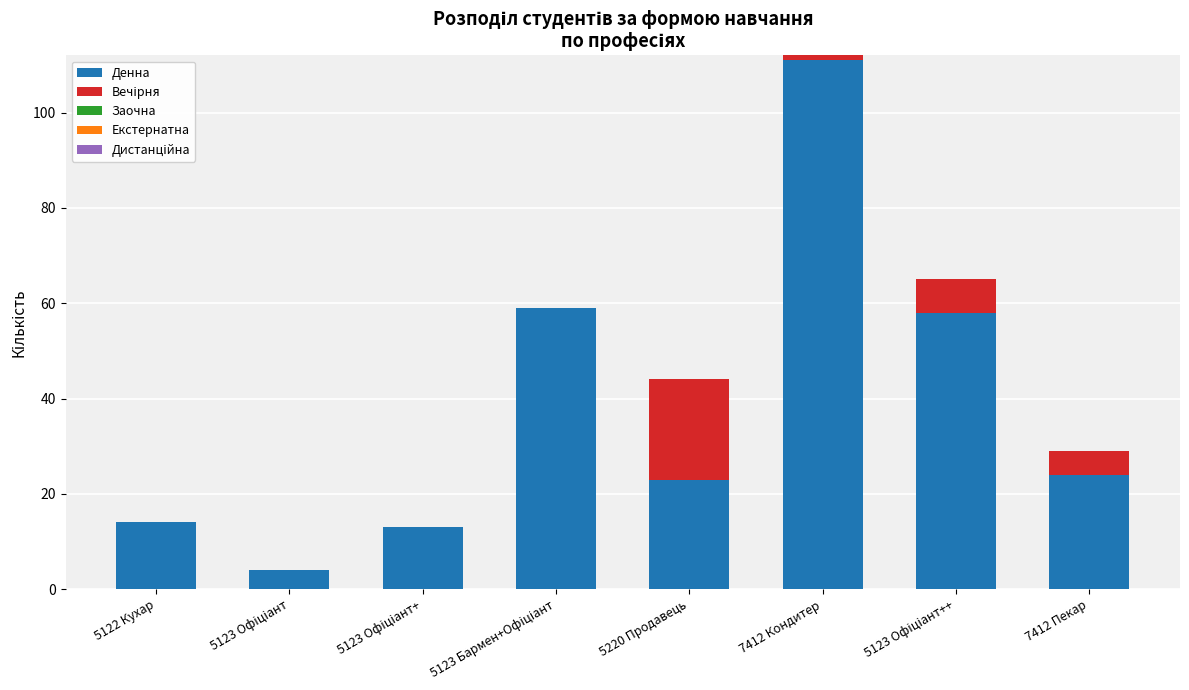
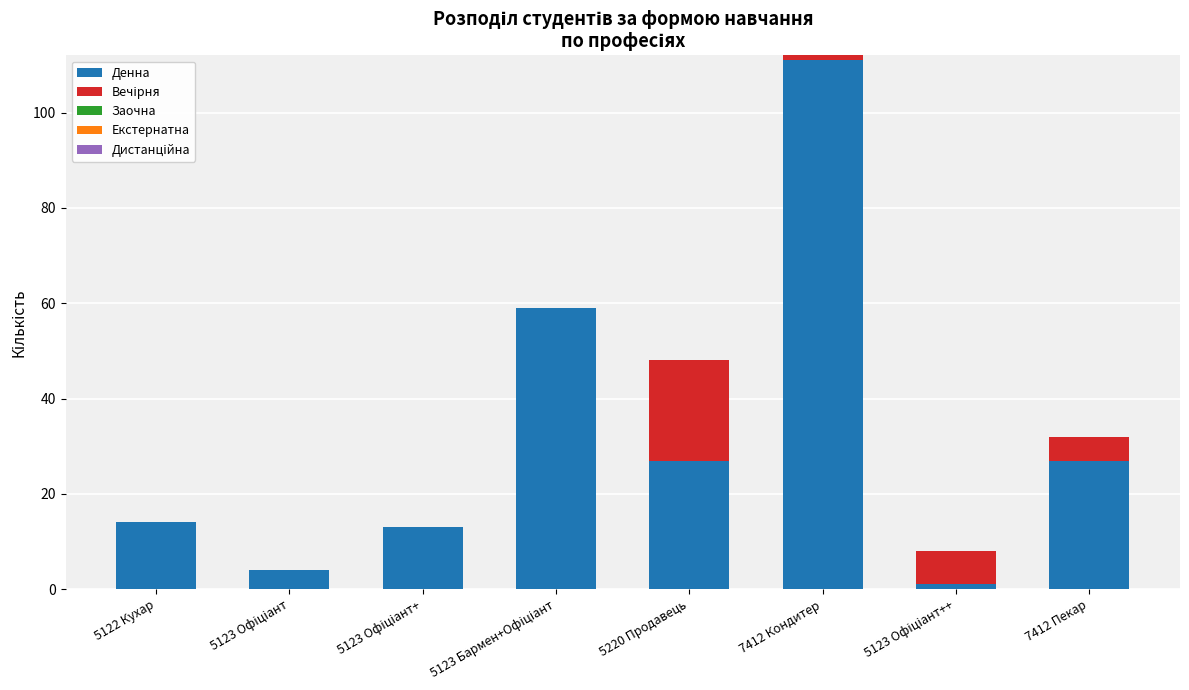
  {
    "Денна": {
      "5122 Кухар": 14,
      "5123 Офіціант": 4,
      "5123 Офіціант+": 13,
      "5123 Бармен+Офіціант": 59,
-     "5220 Продавець": 23,
+     "5220 Продавець": 27,
      "7412 Кондитер": 111,
-     "5123 Офіціант++": 58,
-     "7412 Пекар": 24
+     "5123 Офіціант++": 1,
+     "7412 Пекар": 27
    },
    "Дистанційна": {
      "5122 Кухар": 0,
      "5123 Офіціант": 0,
      "5123 Офіціант+": 0,
      "5123 Бармен+Офіціант": 0
    }
  }
